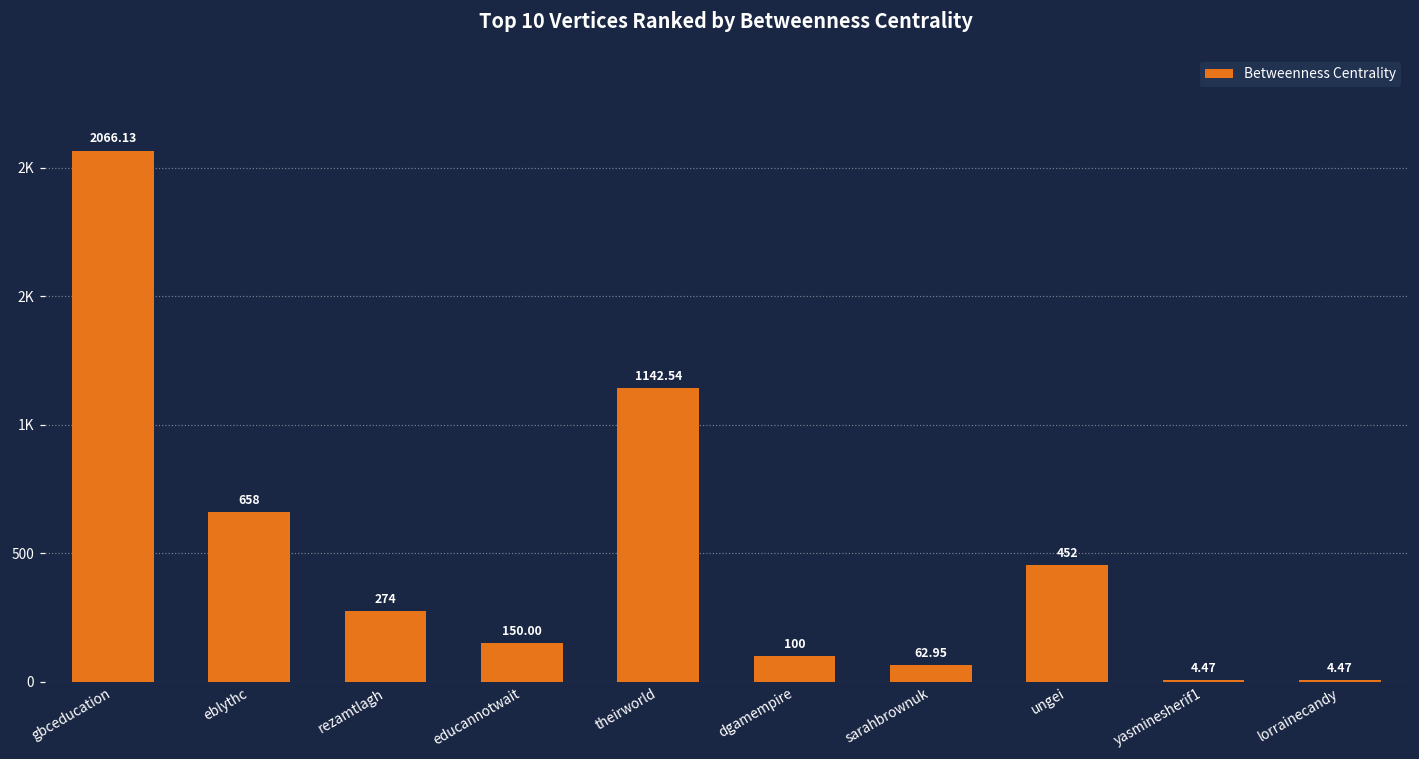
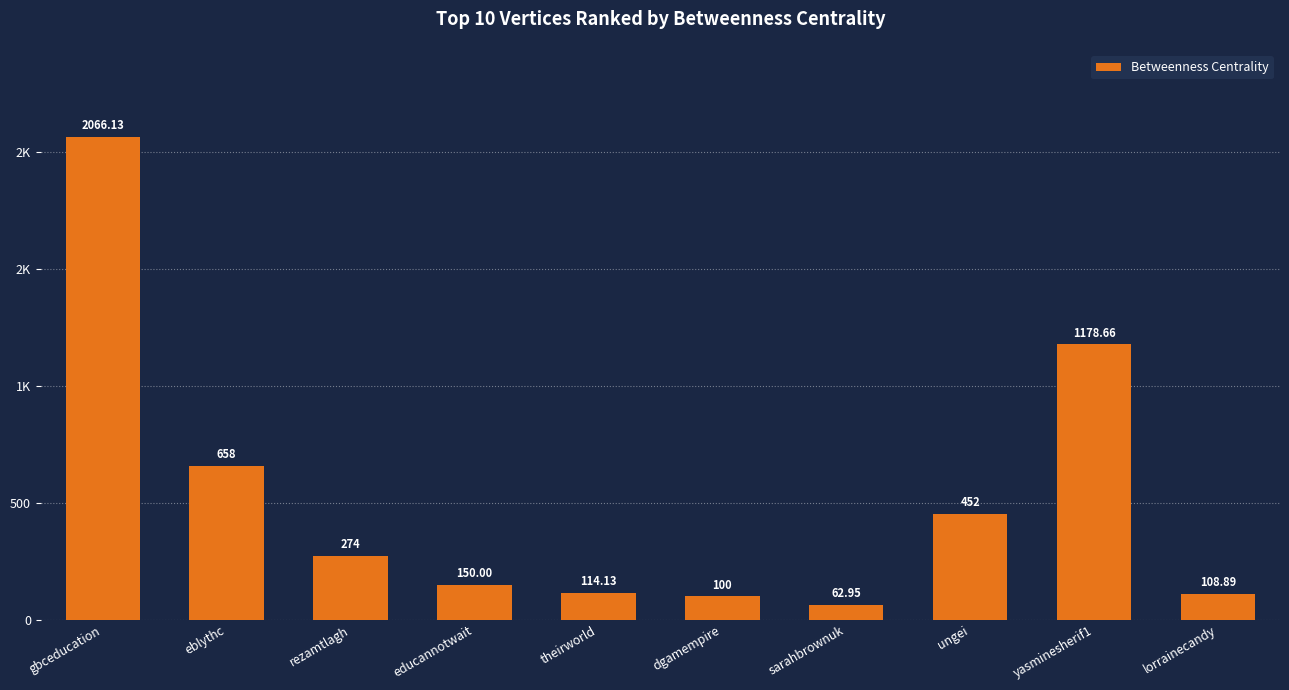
  {
    "gbceducation": 2066.13,
    "eblythc": 658,
    "rezamtlagh": 274,
    "educannotwait": 150.00,
-   "theirworld": 1142.54,
+   "theirworld": 114.13,
    "dgamempire": 100,
    "sarahbrownuk": 62.95,
    "ungei": 452,
-   "yasminesherif1": 4.47,
-   "lorrainecandy": 4.47
+   "yasminesherif1": 1178.66,
+   "lorrainecandy": 108.89
  }
